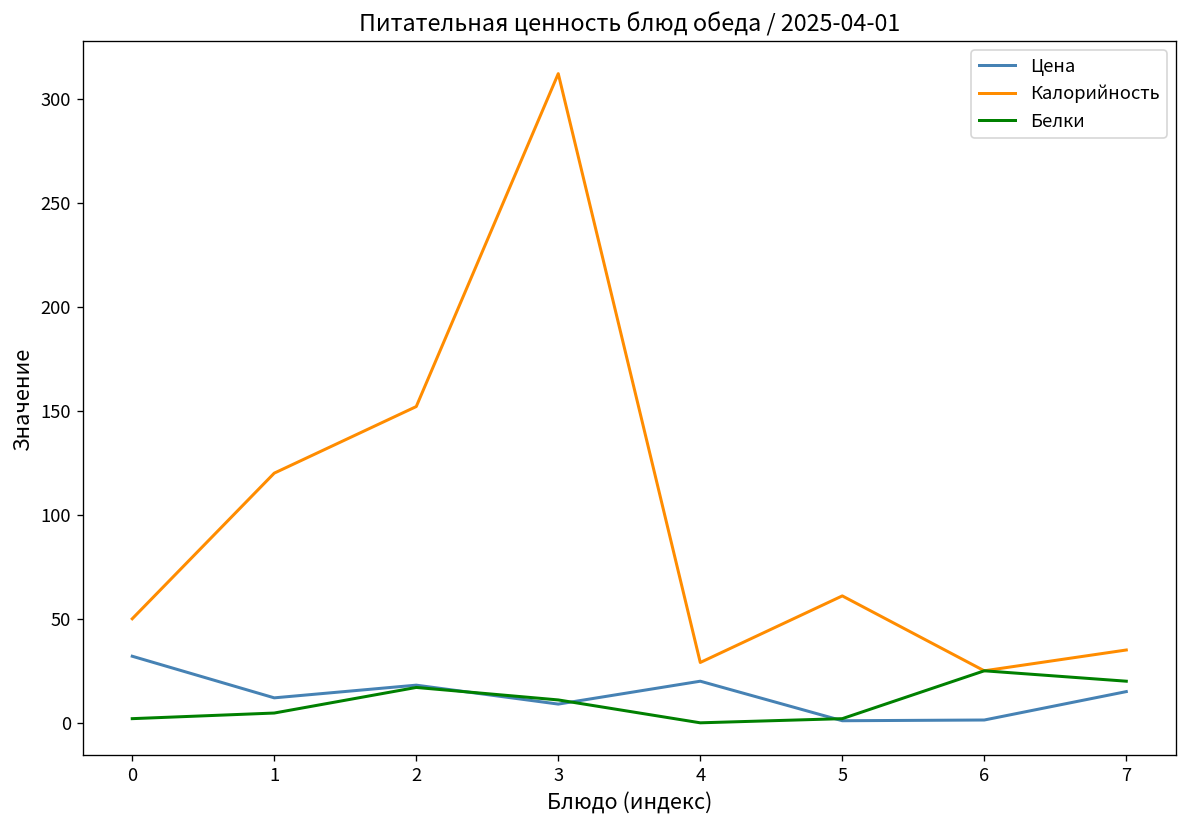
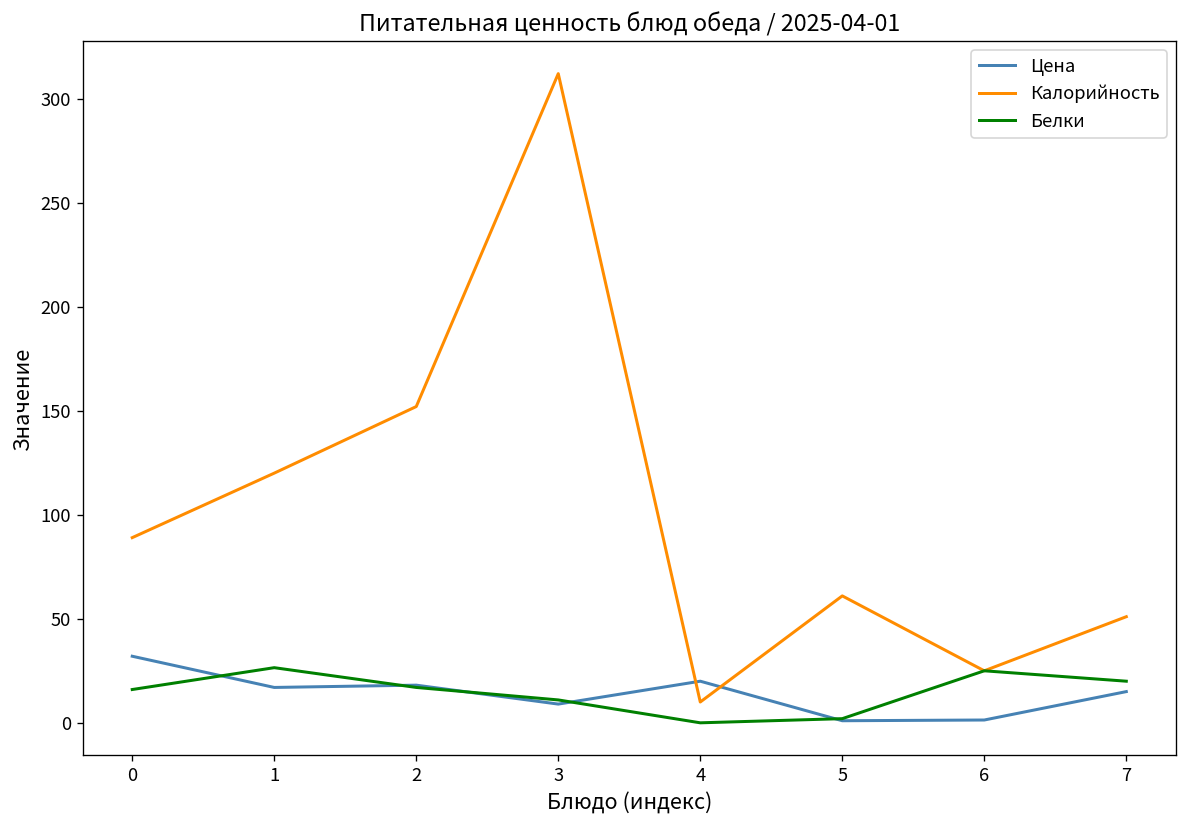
  {
    "Цена": {
      "0": 32,
-     "1": 12,
+     "1": 17,
      "3": 9,
      "4": 20,
      "6": 1,
      "7": 15
    },
    "Калорийность": {
-     "0": 50,
+     "0": 89,
      "1": 120,
      "2": 152,
      "3": 312,
-     "4": 29,
+     "4": 10,
      "5": 61,
-     "7": 35
+     "7": 51
    },
    "Белки": {
-     "0": 2,
-     "1": 5,
+     "0": 16,
+     "1": 27,
      "3": 11,
      "4": 0,
      "7": 20
    }
  }
